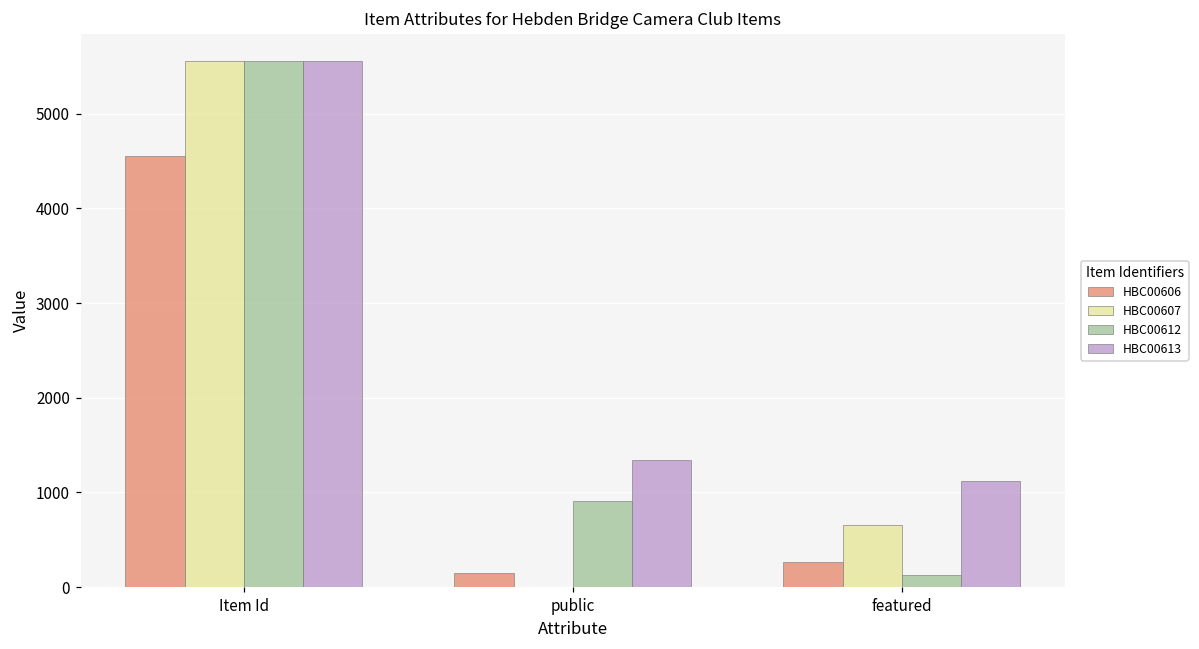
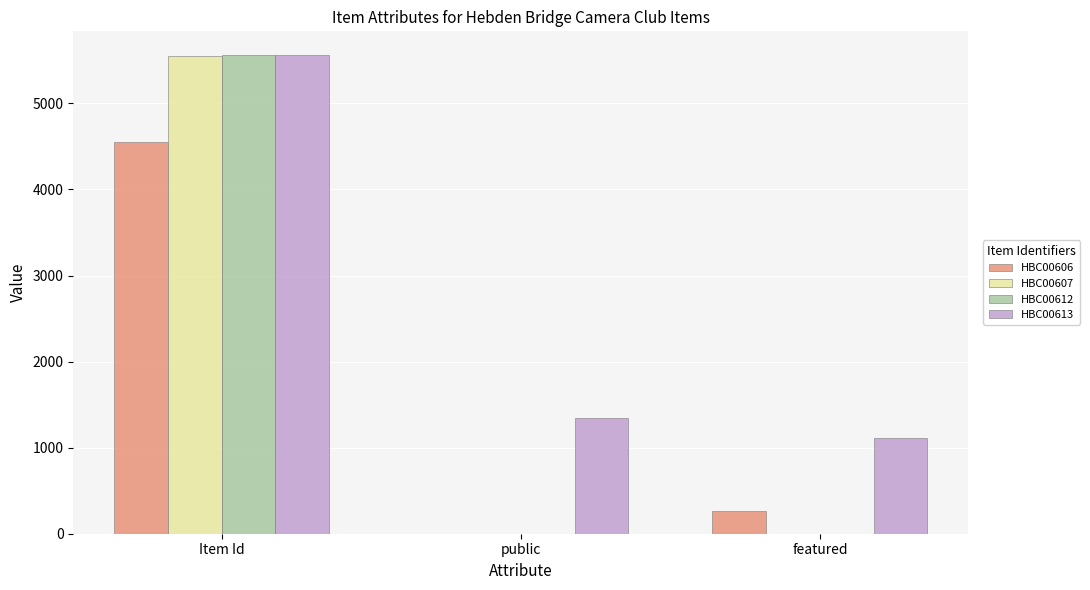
  {
    "HBC00606": {
      "Item Id": 4600,
-     "public": 100,
+     "public": 0,
      "featured": 300
    },
    "HBC00607": {
      "Item Id": 5600,
-     "featured": 700
+     "featured": 0
    },
    "HBC00612": {
      "Item Id": 5600,
-     "public": 900,
-     "featured": 100
+     "public": 0,
+     "featured": 0
    },
    "HBC00613": {
      "Item Id": 5600,
      "public": 1300,
      "featured": 1100
    }
  }
